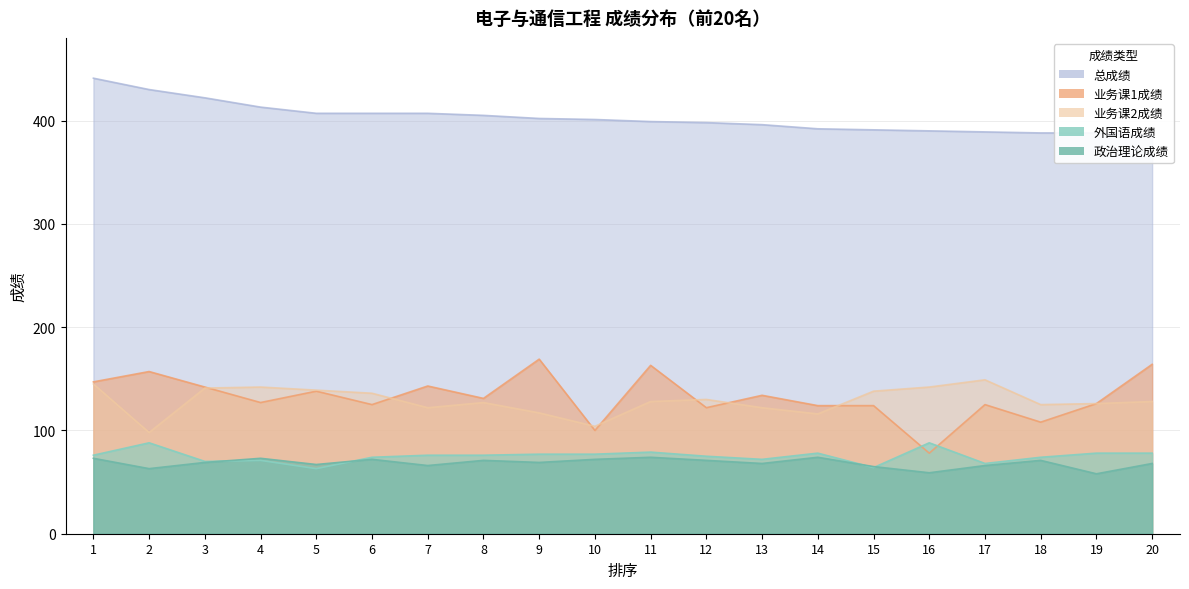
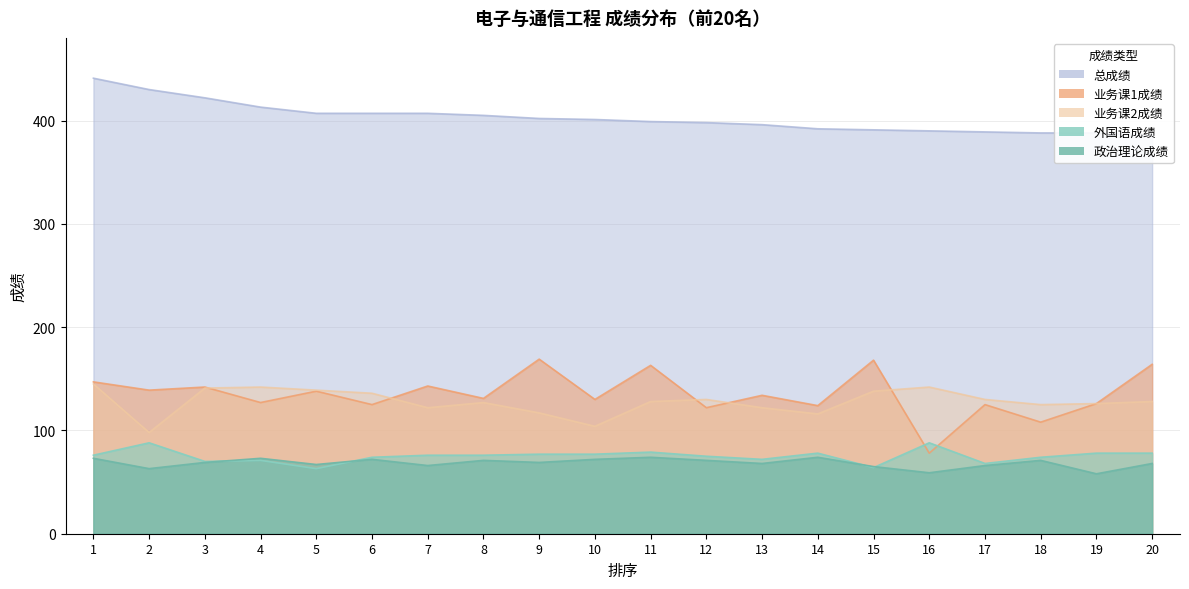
  {
    "业务课1成绩": {
-     "2": 157,
+     "2": 139,
      "4": 127,
      "6": 125,
      "7": 143,
      "8": 131,
      "9": 169,
-     "10": 100,
+     "10": 130,
      "11": 163,
      "12": 122,
      "13": 134,
      "14": 124,
-     "15": 124,
+     "15": 168,
      "16": 78,
      "17": 125,
      "18": 108,
      "20": 164
    },
    "业务课2成绩": {
      "2": 98,
      "4": 142,
      "6": 136,
      "7": 122,
      "8": 127,
      "9": 117,
      "10": 104,
      "11": 128,
      "12": 130,
      "13": 122,
      "14": 116,
      "15": 138,
      "16": 142,
-     "17": 149,
+     "17": 130,
      "18": 125,
      "20": 128
    }
  }
